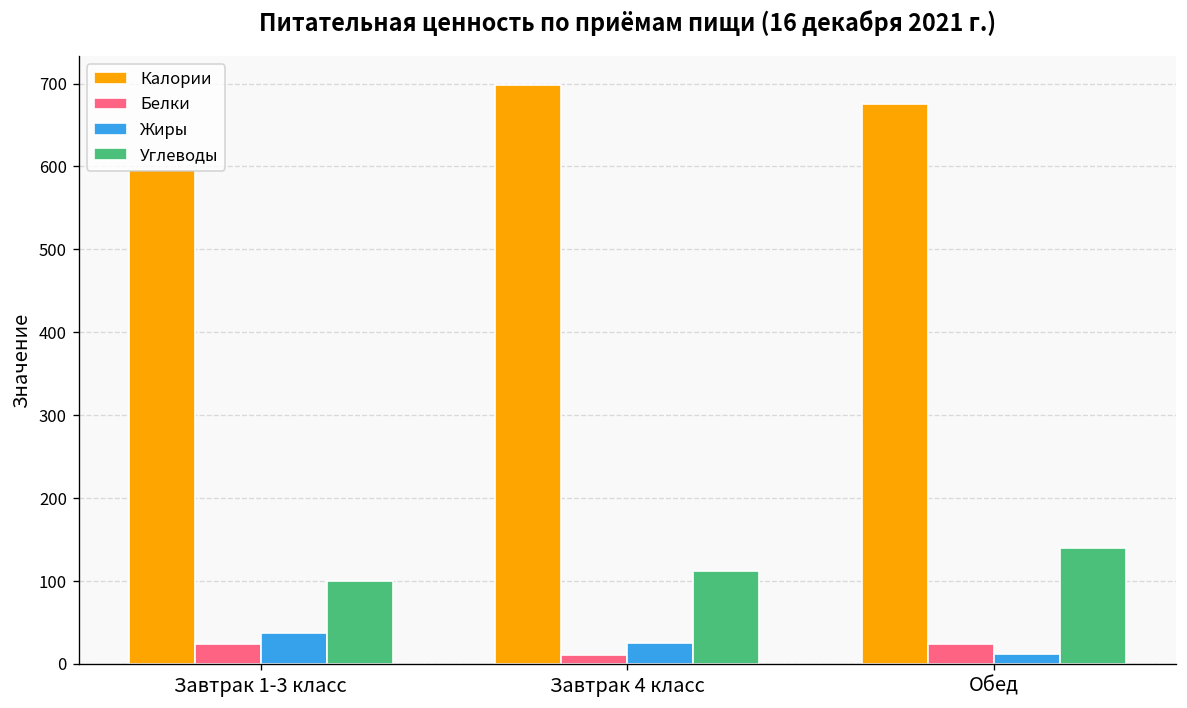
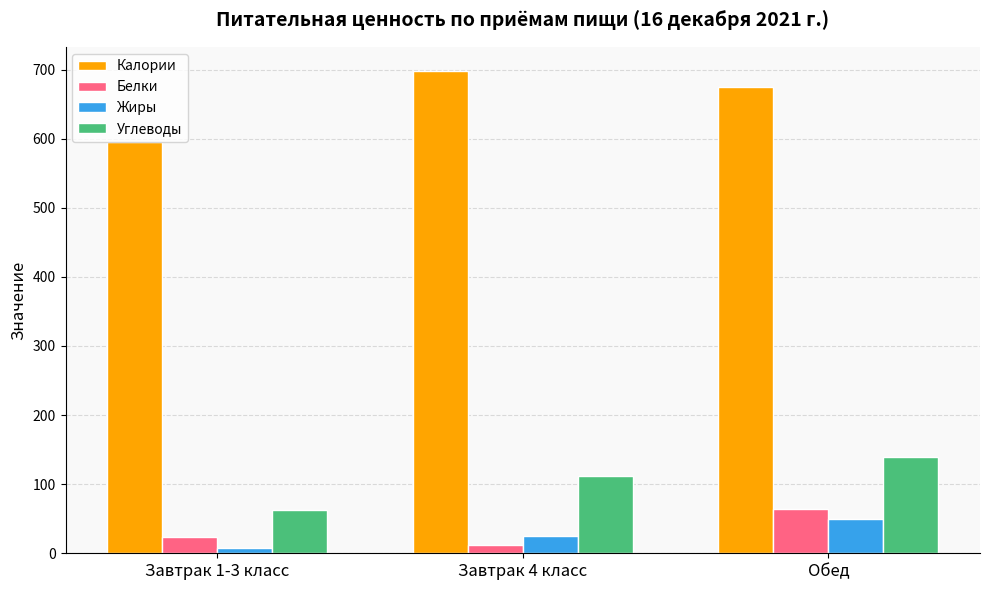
  {
    "Калории": {
      "Завтрак 1-3 класс": 600,
      "Завтрак 4 класс": 700,
      "Обед": 680
    },
    "Белки": {
      "Завтрак 1-3 класс": 20,
      "Завтрак 4 класс": 10,
-     "Обед": 20
+     "Обед": 60
    },
    "Жиры": {
-     "Завтрак 1-3 класс": 40,
+     "Завтрак 1-3 класс": 10,
      "Завтрак 4 класс": 30,
-     "Обед": 10
+     "Обед": 50
    },
    "Углеводы": {
-     "Завтрак 1-3 класс": 100,
+     "Завтрак 1-3 класс": 60,
      "Завтрак 4 класс": 110,
      "Обед": 140
    }
  }
